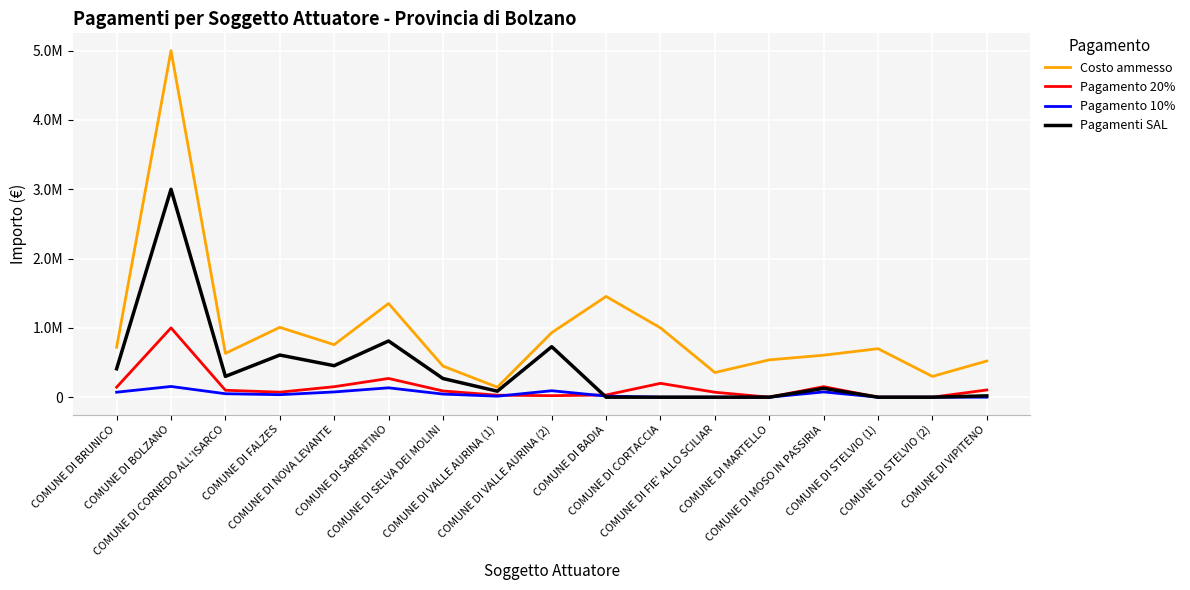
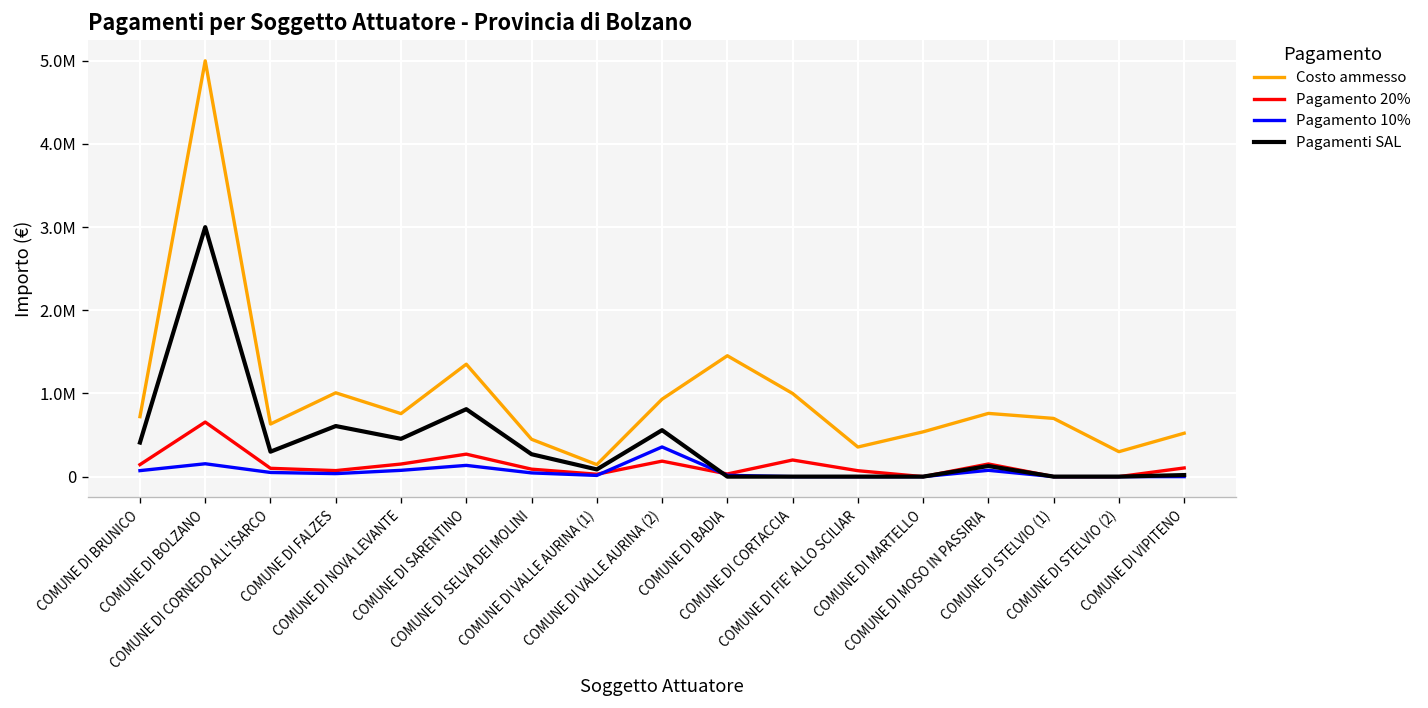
  {
    "Costo ammesso": {
      "COMUNE DI BRUNICO": 700000,
      "COMUNE DI BOLZANO": 5000000,
      "COMUNE DI CORNEDO ALL'ISARCO": 600000,
      "COMUNE DI FALZES": 1000000,
      "COMUNE DI NOVA LEVANTE": 800000,
      "COMUNE DI SARENTINO": 1400000,
      "COMUNE DI SELVA DEI MOLINI": 400000,
      "COMUNE DI VALLE AURINA (1)": 100000,
      "COMUNE DI VALLE AURINA (2)": 900000,
      "COMUNE DI BADIA": 1500000,
      "COMUNE DI CORTACCIA": 1000000,
      "COMUNE DI FIE' ALLO SCILIAR": 400000,
      "COMUNE DI MARTELLO": 500000,
-     "COMUNE DI MOSO IN PASSIRIA": 600000,
+     "COMUNE DI MOSO IN PASSIRIA": 800000,
      "COMUNE DI STELVIO (1)": 700000,
      "COMUNE DI STELVIO (2)": 300000,
      "COMUNE DI VIPITENO": 500000
    },
    "Pagamento 20%": {
      "COMUNE DI BRUNICO": 100000,
-     "COMUNE DI BOLZANO": 1000000,
+     "COMUNE DI BOLZANO": 700000,
      "COMUNE DI CORNEDO ALL'ISARCO": 100000,
      "COMUNE DI NOVA LEVANTE": 200000,
      "COMUNE DI SARENTINO": 300000,
      "COMUNE DI SELVA DEI MOLINI": 100000,
-     "COMUNE DI VALLE AURINA (2)": 0,
+     "COMUNE DI VALLE AURINA (2)": 200000,
      "COMUNE DI CORTACCIA": 200000,
      "COMUNE DI FIE' ALLO SCILIAR": 100000,
      "COMUNE DI VIPITENO": 100000
    },
    "Pagamento 10%": {
      "COMUNE DI BRUNICO": 100000,
      "COMUNE DI BOLZANO": 200000,
      "COMUNE DI CORNEDO ALL'ISARCO": 100000,
      "COMUNE DI NOVA LEVANTE": 100000,
      "COMUNE DI SARENTINO": 100000,
      "COMUNE DI SELVA DEI MOLINI": 0,
-     "COMUNE DI VALLE AURINA (2)": 100000,
+     "COMUNE DI VALLE AURINA (2)": 400000,
      "COMUNE DI MOSO IN PASSIRIA": 100000
    },
    "Pagamenti SAL": {
      "COMUNE DI BRUNICO": 400000,
      "COMUNE DI BOLZANO": 3000000,
      "COMUNE DI CORNEDO ALL'ISARCO": 300000,
      "COMUNE DI FALZES": 600000,
      "COMUNE DI NOVA LEVANTE": 500000,
      "COMUNE DI SARENTINO": 800000,
      "COMUNE DI SELVA DEI MOLINI": 300000,
      "COMUNE DI VALLE AURINA (1)": 100000,
-     "COMUNE DI VALLE AURINA (2)": 700000
+     "COMUNE DI VALLE AURINA (2)": 600000
    }
  }
